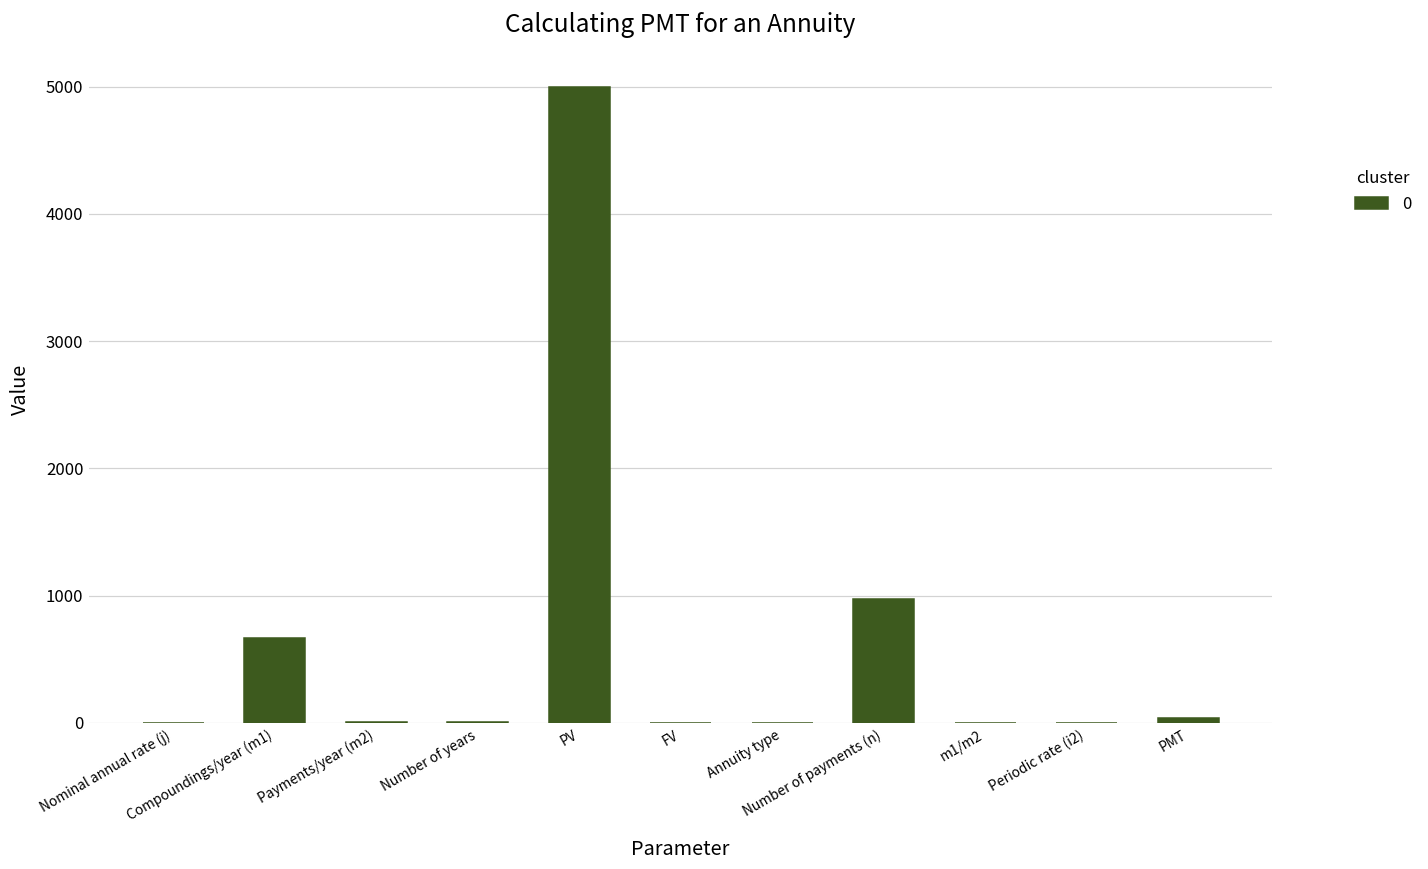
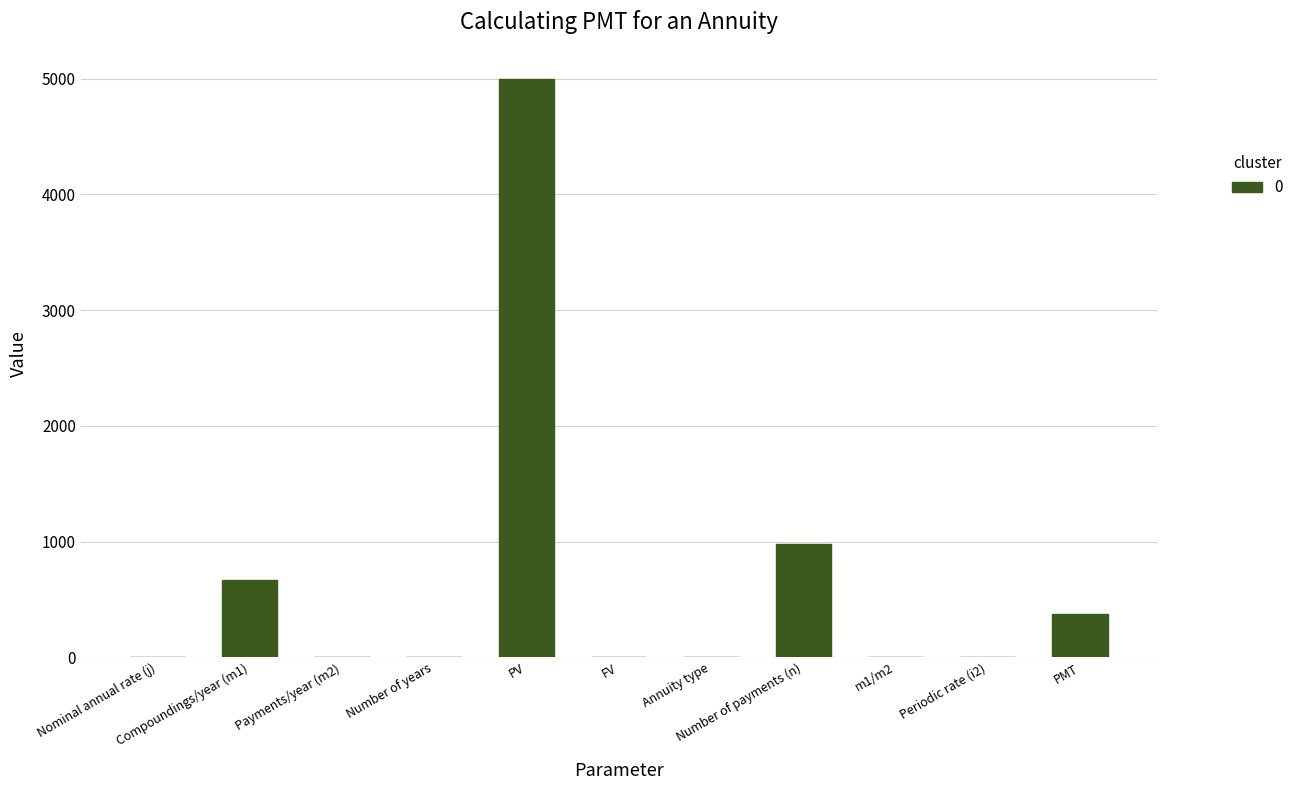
  {
    "Compoundings/year (m1)": 670,
    "PV": 5000,
    "FV": 0,
    "Annuity type": 0,
    "Number of payments (n)": 980,
-   "PMT": 40
+   "PMT": 380
  }
